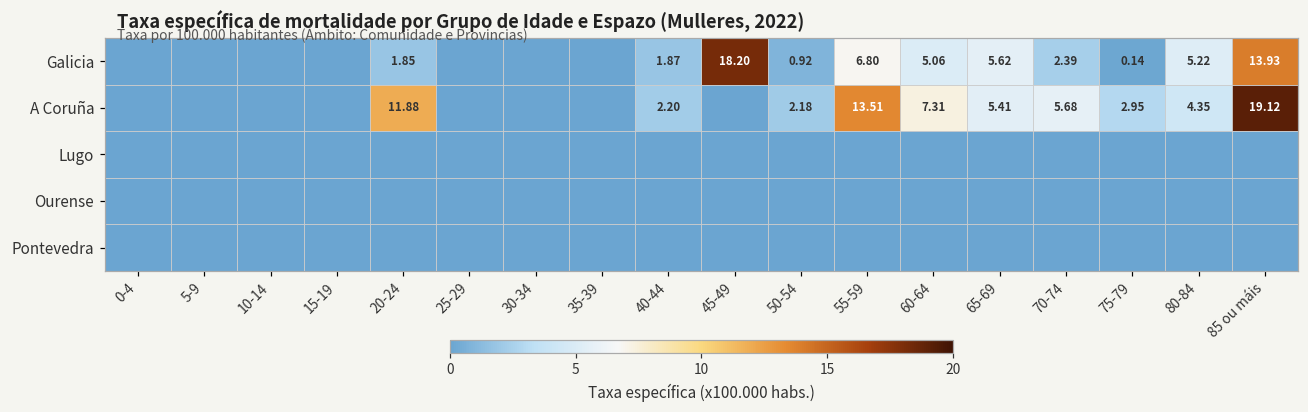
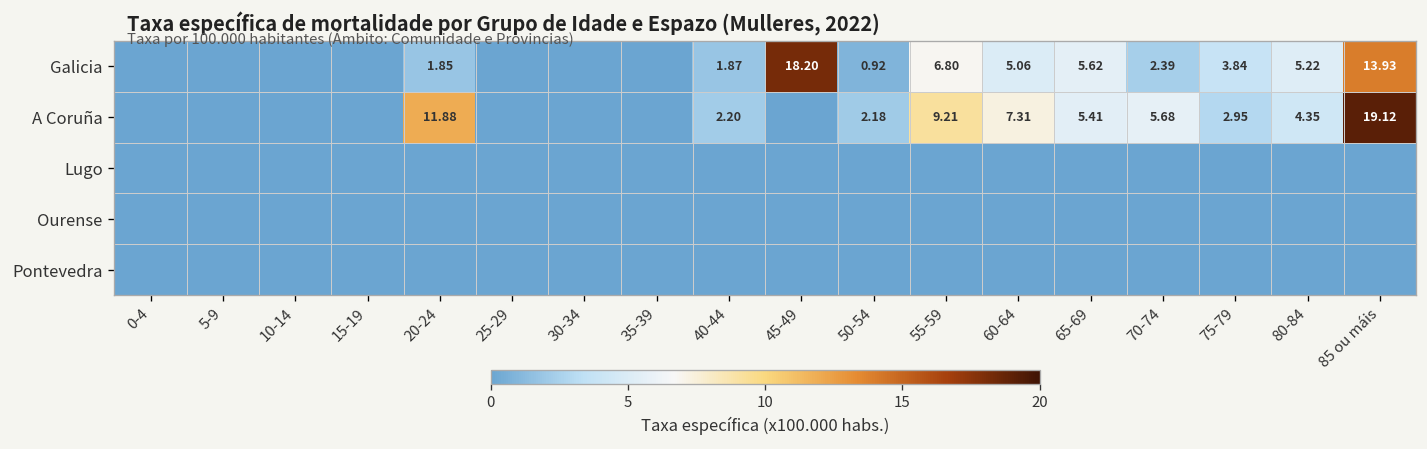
  {
    "Galicia": {
      "20-24": 1.85,
      "40-44": 1.87,
      "45-49": 18.20,
      "50-54": 0.92,
      "55-59": 6.80,
      "60-64": 5.06,
      "65-69": 5.62,
      "70-74": 2.39,
-     "75-79": 0.14,
+     "75-79": 3.84,
      "80-84": 5.22,
      "85 ou máis": 13.93
    },
    "A Coruña": {
      "20-24": 11.88,
      "40-44": 2.20,
      "50-54": 2.18,
-     "55-59": 13.51,
+     "55-59": 9.21,
      "60-64": 7.31,
      "65-69": 5.41,
      "70-74": 5.68,
      "75-79": 2.95,
      "80-84": 4.35,
      "85 ou máis": 19.12
    }
  }
